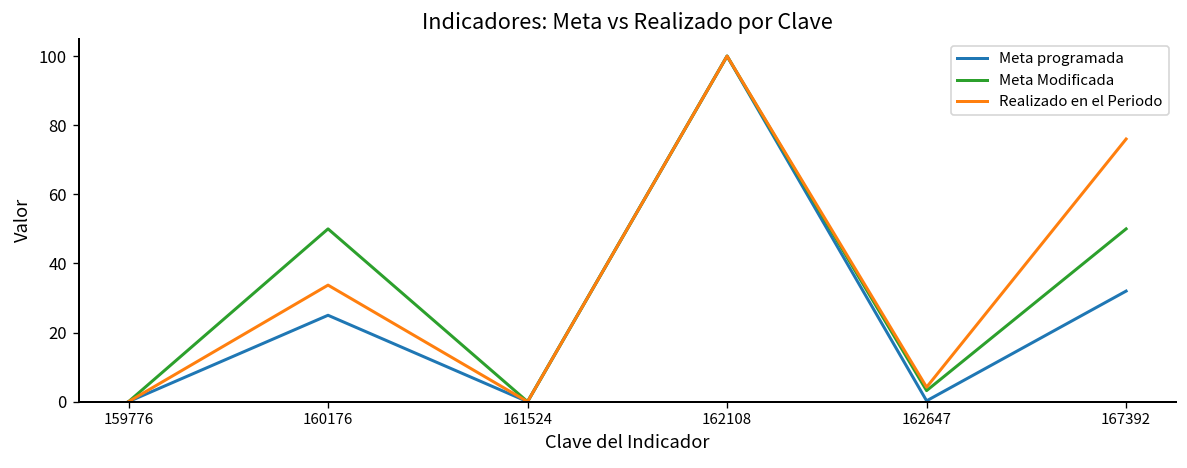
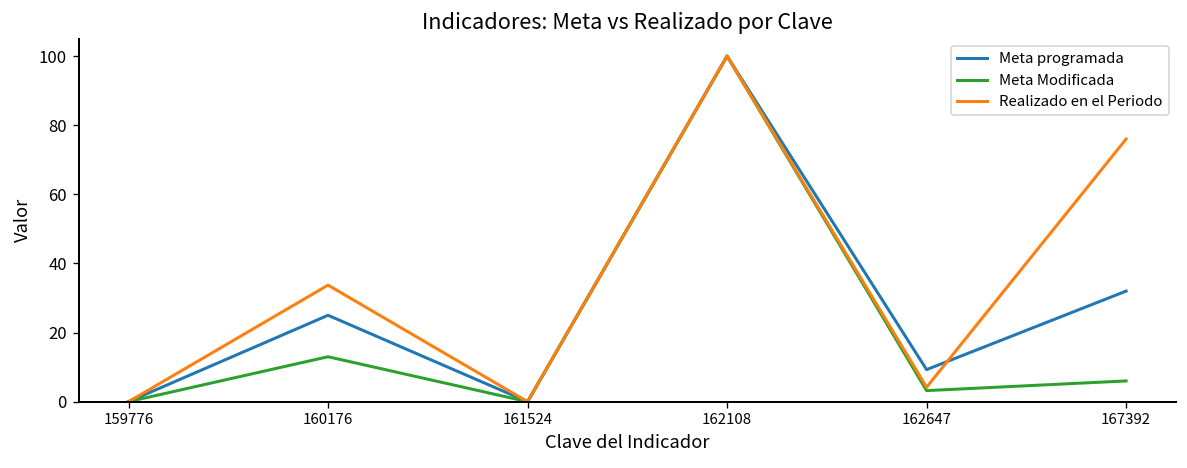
  {
    "Meta programada": {
      "160176": 25,
-     "162647": 0,
+     "162647": 9,
      "167392": 32
    },
    "Meta Modificada": {
-     "160176": 50,
+     "160176": 13,
      "162647": 3,
-     "167392": 50
+     "167392": 6
    },
    "Realizado en el Periodo": {
      "160176": 34,
      "162647": 4,
      "167392": 76
    }
  }
